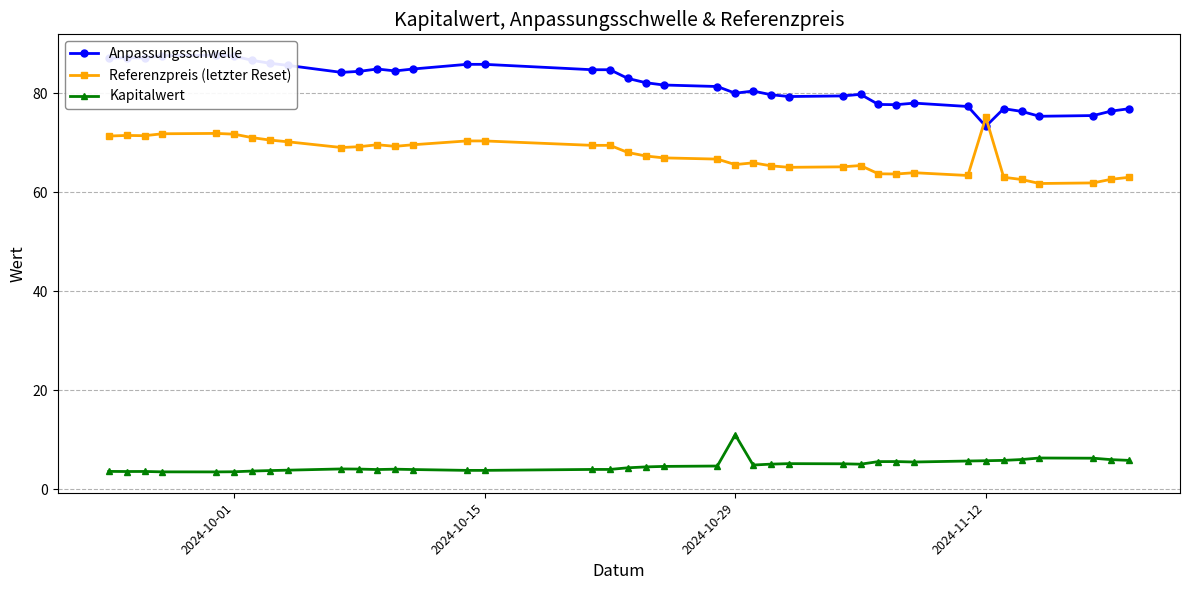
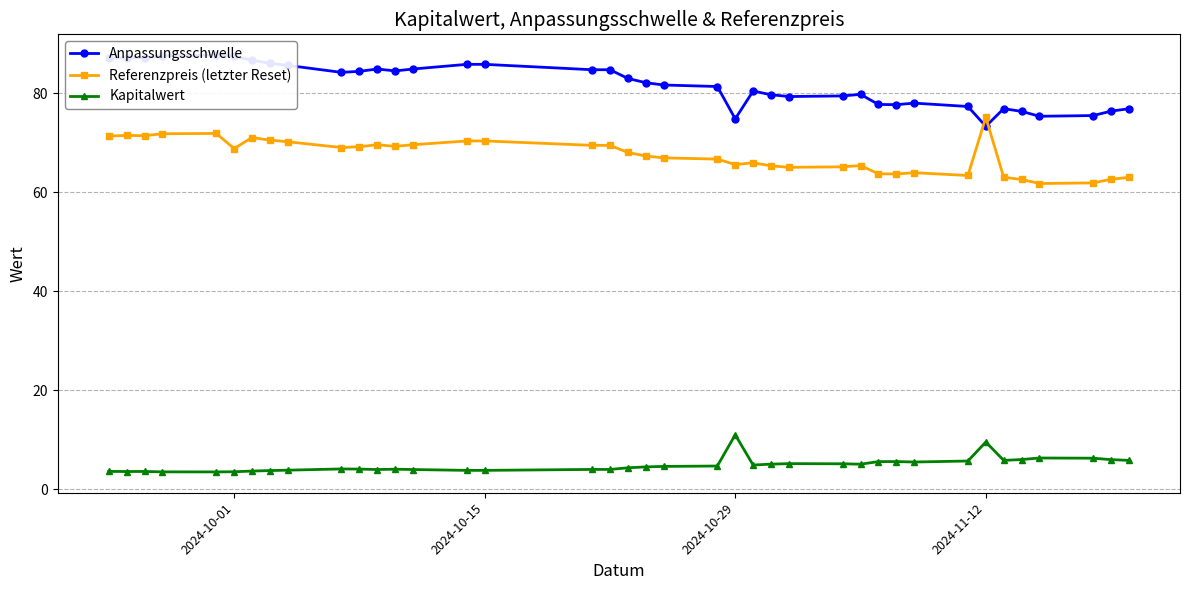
  {
    "Anpassungsschwelle": {
      "2024-10-15": 86,
-     "2024-10-29": 80,
+     "2024-10-29": 75,
      "2024-11-12": 73
    },
    "Referenzpreis (letzter Reset)": {
-     "2024-10-01": 72,
+     "2024-10-01": 69,
      "2024-10-15": 70,
      "2024-10-29": 66,
      "2024-11-12": 75
    },
    "Kapitalwert": {
      "2024-10-01": 4,
      "2024-10-15": 4,
      "2024-10-29": 11,
-     "2024-11-12": 6
+     "2024-11-12": 10
    }
  }
